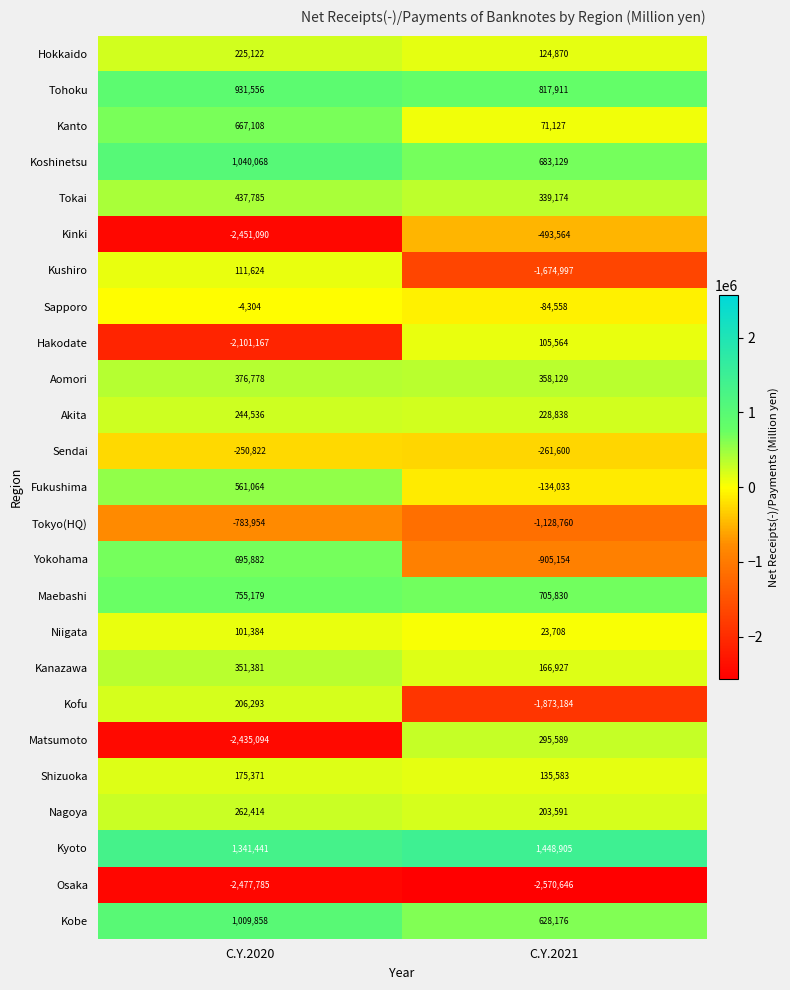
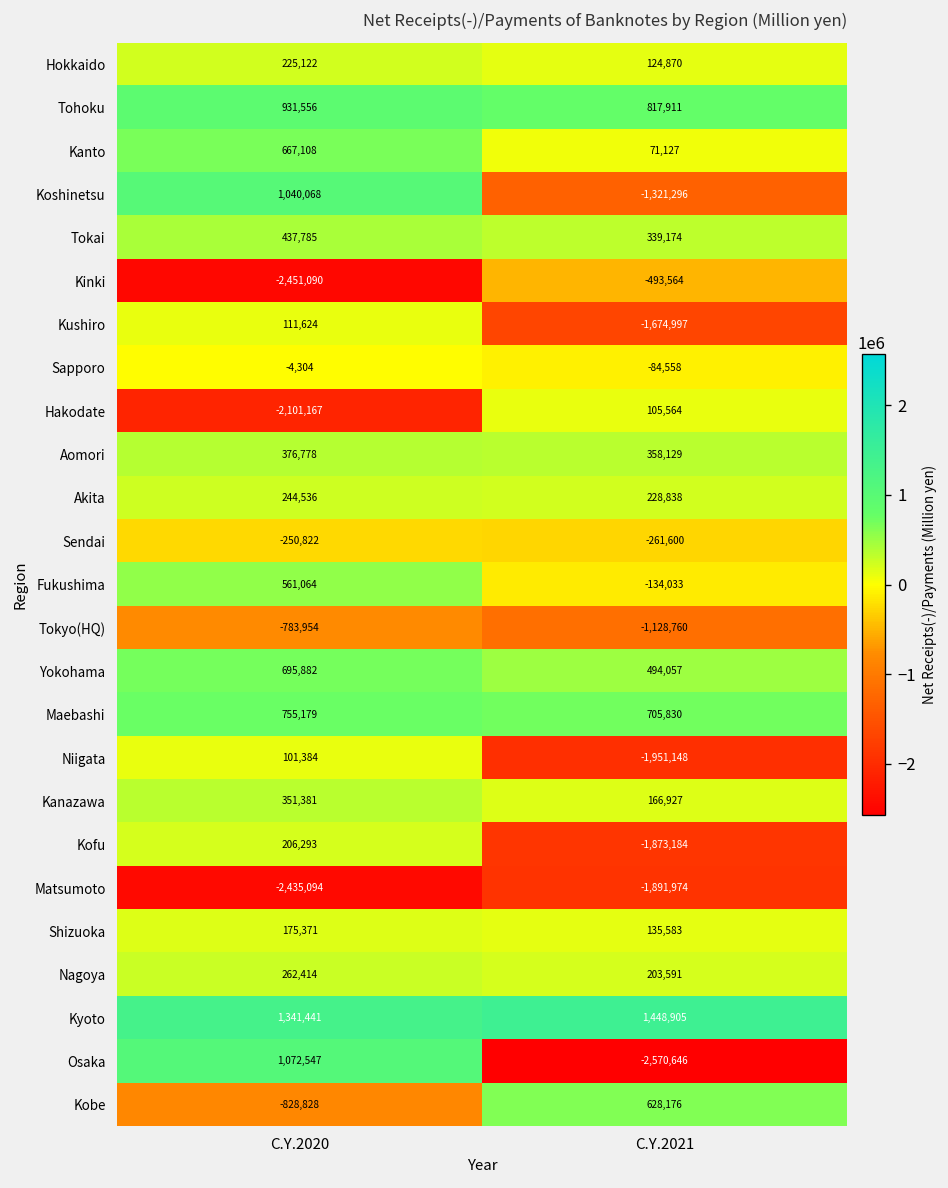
  {
    "Hokkaido": {
      "C.Y.2020": "225,122",
      "C.Y.2021": "124,870"
    },
    "Tohoku": {
      "C.Y.2020": "931,556",
      "C.Y.2021": "817,911"
    },
    "Kanto": {
      "C.Y.2020": "667,108",
      "C.Y.2021": "71,127"
    },
    "Koshinetsu": {
      "C.Y.2020": "1,040,068",
-     "C.Y.2021": "683,129"
+     "C.Y.2021": "-1,321,296"
    },
    "Tokai": {
      "C.Y.2020": "437,785",
      "C.Y.2021": "339,174"
    },
    "Kinki": {
      "C.Y.2020": "-2,451,090",
      "C.Y.2021": "-493,564"
    },
    "Kushiro": {
      "C.Y.2020": "111,624",
      "C.Y.2021": "-1,674,997"
    },
    "Sapporo": {
      "C.Y.2020": "-4,304",
      "C.Y.2021": "-84,558"
    },
    "Hakodate": {
      "C.Y.2020": "-2,101,167",
      "C.Y.2021": "105,564"
    },
    "Aomori": {
      "C.Y.2020": "376,778",
      "C.Y.2021": "358,129"
    },
    "Akita": {
      "C.Y.2020": "244,536",
      "C.Y.2021": "228,838"
    },
    "Sendai": {
      "C.Y.2020": "-250,822",
      "C.Y.2021": "-261,600"
    },
    "Fukushima": {
      "C.Y.2020": "561,064",
      "C.Y.2021": "-134,033"
    },
    "Tokyo(HQ)": {
      "C.Y.2020": "-783,954",
      "C.Y.2021": "-1,128,760"
    },
    "Yokohama": {
      "C.Y.2020": "695,882",
-     "C.Y.2021": "-905,154"
+     "C.Y.2021": "494,057"
    },
    "Maebashi": {
      "C.Y.2020": "755,179",
      "C.Y.2021": "705,830"
    },
    "Niigata": {
      "C.Y.2020": "101,384",
-     "C.Y.2021": "23,708"
+     "C.Y.2021": "-1,951,148"
    },
    "Kanazawa": {
      "C.Y.2020": "351,381",
      "C.Y.2021": "166,927"
    },
    "Kofu": {
      "C.Y.2020": "206,293",
      "C.Y.2021": "-1,873,184"
    },
    "Matsumoto": {
      "C.Y.2020": "-2,435,094",
-     "C.Y.2021": "295,589"
+     "C.Y.2021": "-1,891,974"
    },
    "Shizuoka": {
      "C.Y.2020": "175,371",
      "C.Y.2021": "135,583"
    },
    "Nagoya": {
      "C.Y.2020": "262,414",
      "C.Y.2021": "203,591"
    },
    "Kyoto": {
      "C.Y.2020": "1,341,441",
      "C.Y.2021": "1,448,905"
    },
    "Osaka": {
-     "C.Y.2020": "-2,477,785",
+     "C.Y.2020": "1,072,547",
      "C.Y.2021": "-2,570,646"
    },
    "Kobe": {
-     "C.Y.2020": "1,009,858",
+     "C.Y.2020": "-828,828",
      "C.Y.2021": "628,176"
    }
  }
